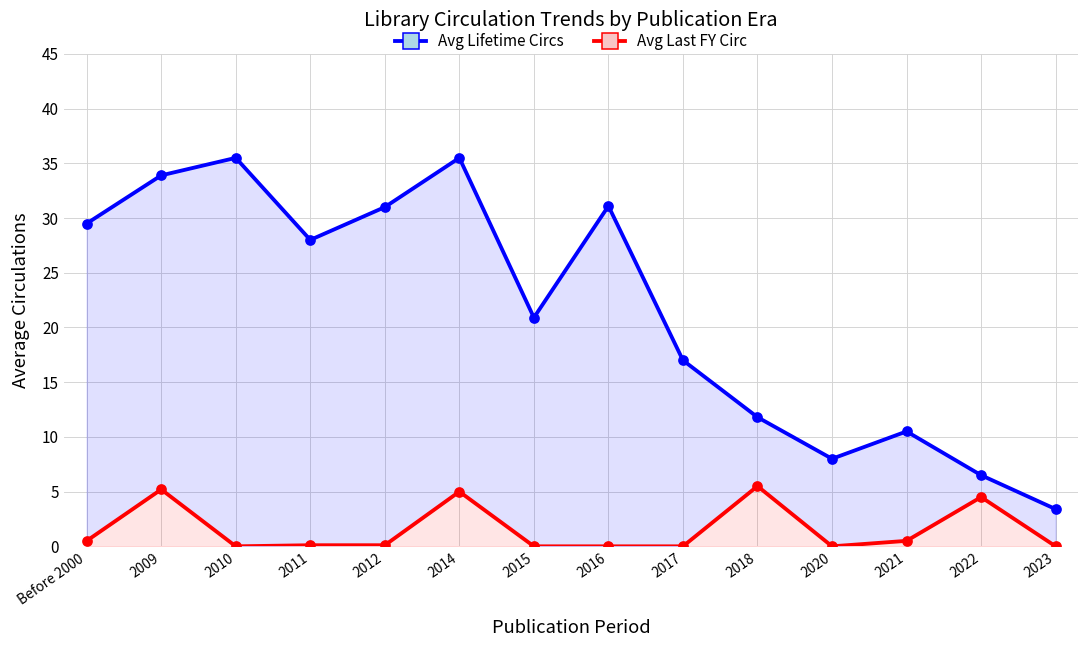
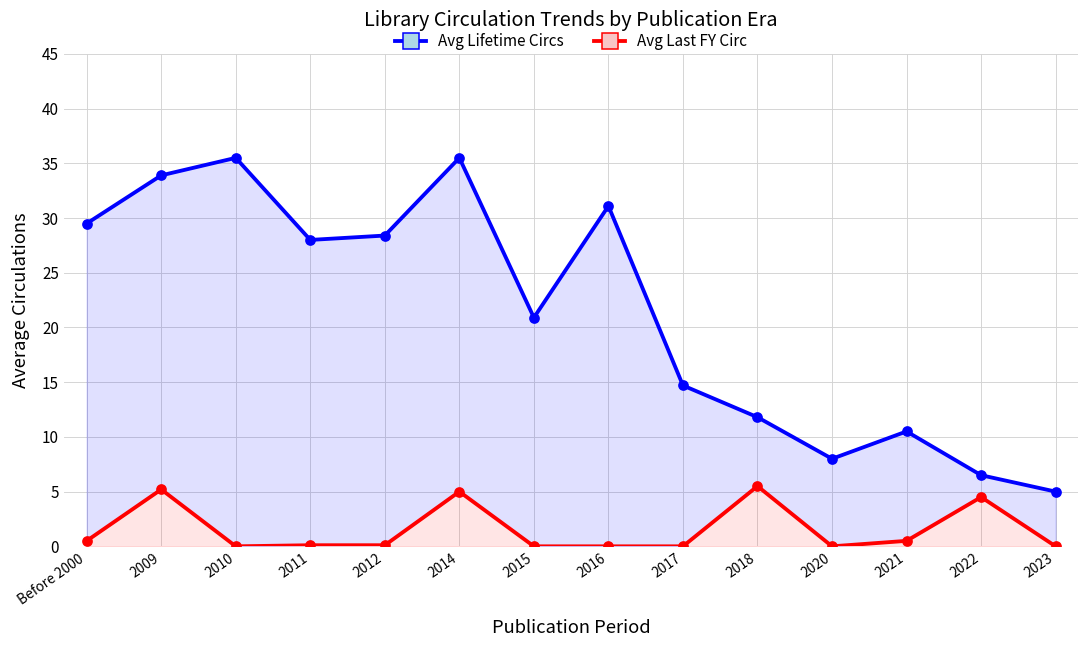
  {
    "Avg Lifetime Circs": {
      "Before 2000": 30,
      "2009": 34,
      "2010": 36,
      "2011": 28,
-     "2012": 31,
+     "2012": 28,
      "2014": 36,
      "2015": 21,
      "2016": 31,
-     "2017": 17,
+     "2017": 15,
      "2018": 12,
      "2020": 8,
      "2021": 11,
      "2022": 7,
-     "2023": 3
+     "2023": 5
    },
    "Avg Last FY Circ": {
      "Before 2000": 1,
      "2009": 5,
      "2010": 0,
      "2011": 0,
      "2012": 0,
      "2014": 5,
      "2015": 0,
      "2016": 0,
      "2017": 0,
      "2018": 6,
      "2020": 0,
      "2021": 1,
      "2022": 5,
      "2023": 0
    }
  }
